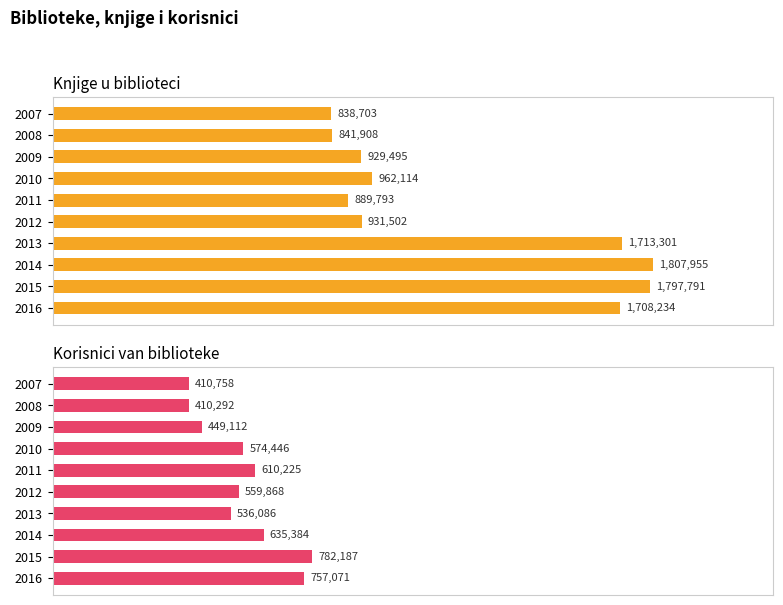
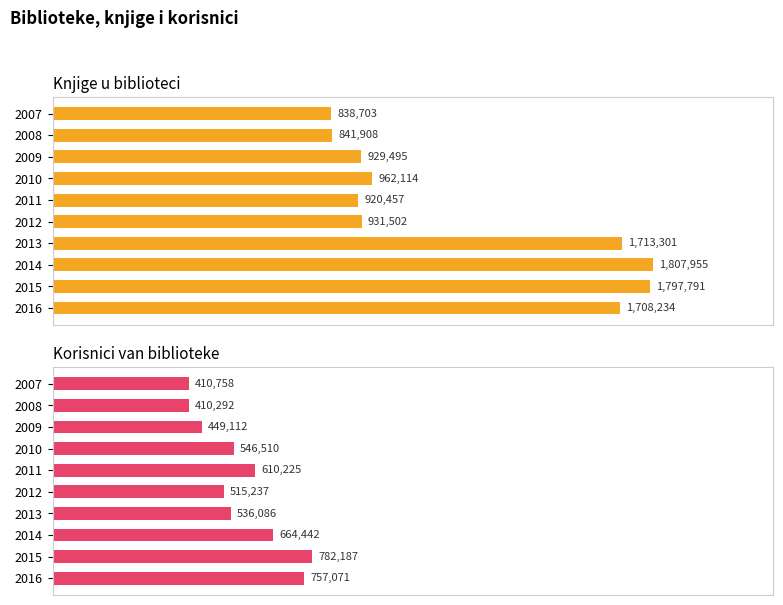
  {
    "Knjige u biblioteci": {
-     "2011": "889,793"
+     "2011": "920,457"
    },
    "Korisnici van biblioteke": {
-     "2010": "574,446",
-     "2012": "559,868",
-     "2014": "635,384"
+     "2010": "546,510",
+     "2012": "515,237",
+     "2014": "664,442"
    }
  }
